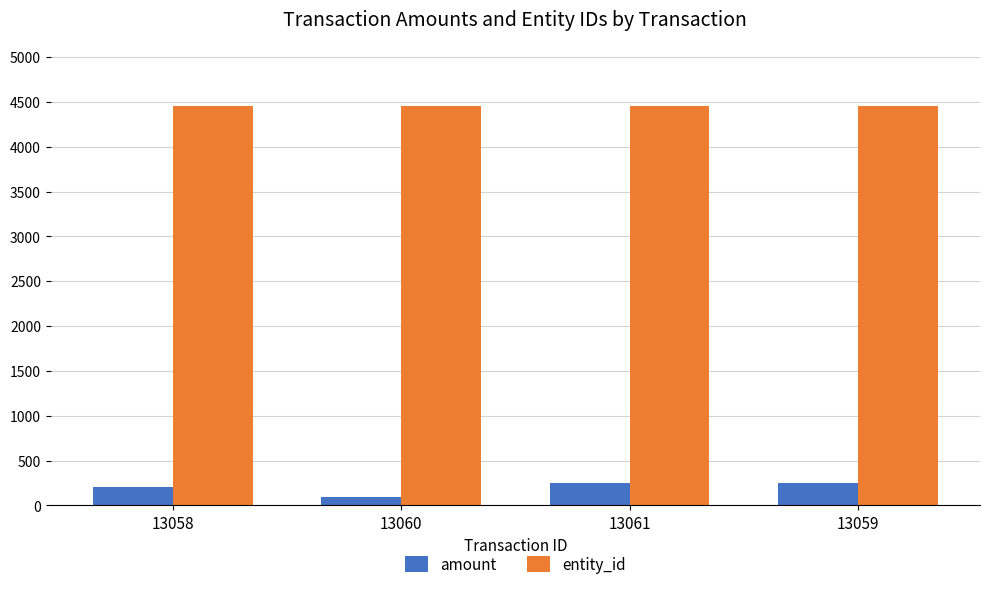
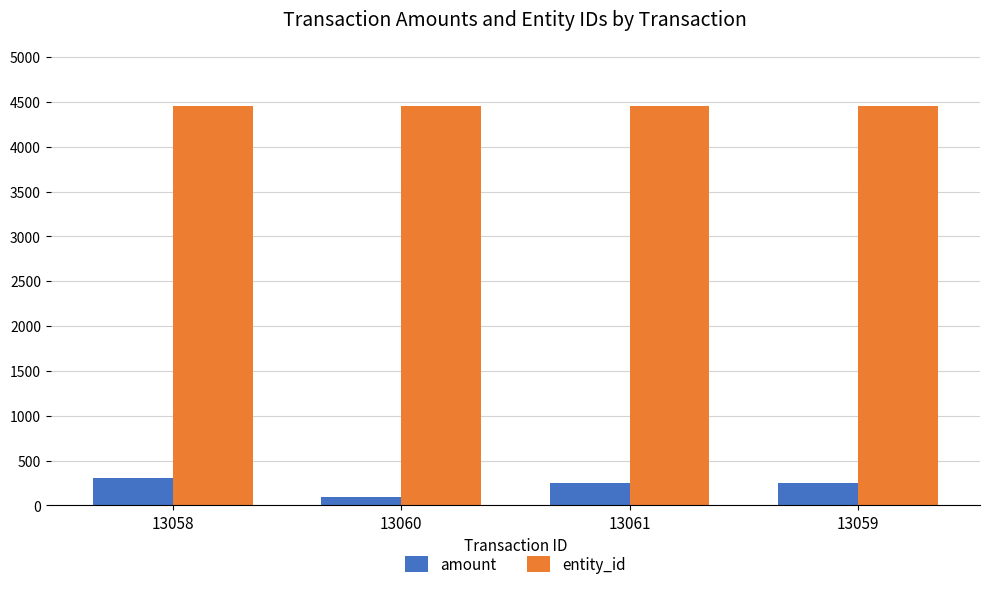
  {
    "amount": {
-     "13058": 200,
+     "13058": 300,
      "13060": 100,
      "13061": 300,
      "13059": 300
    },
    "entity_id": {
      "13058": 4500,
      "13060": 4500,
      "13061": 4500,
      "13059": 4500
    }
  }
